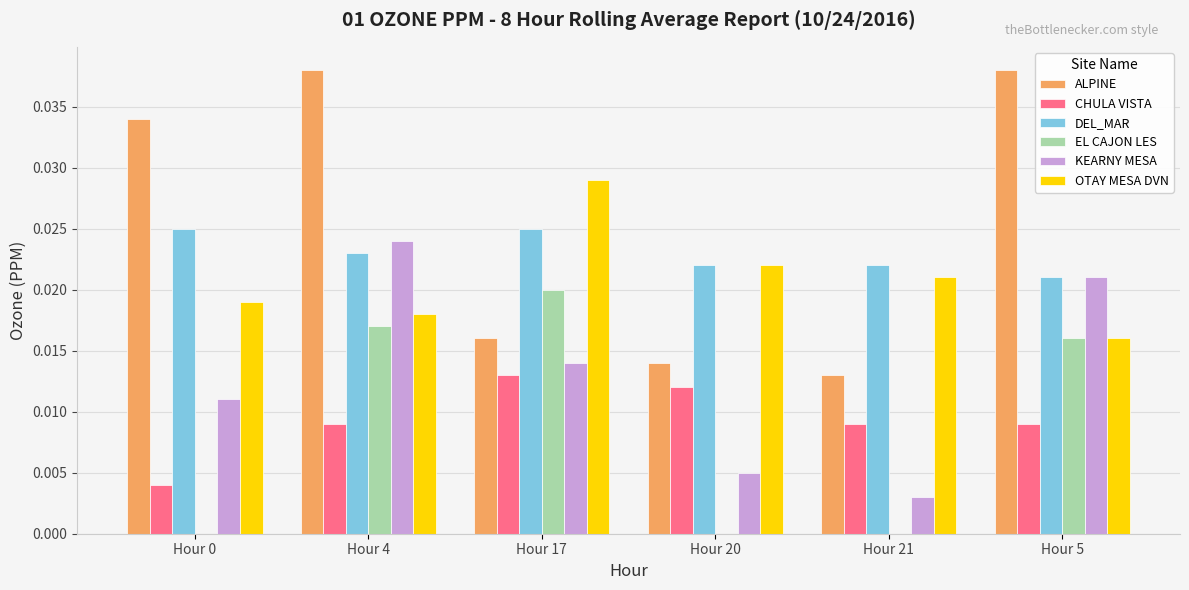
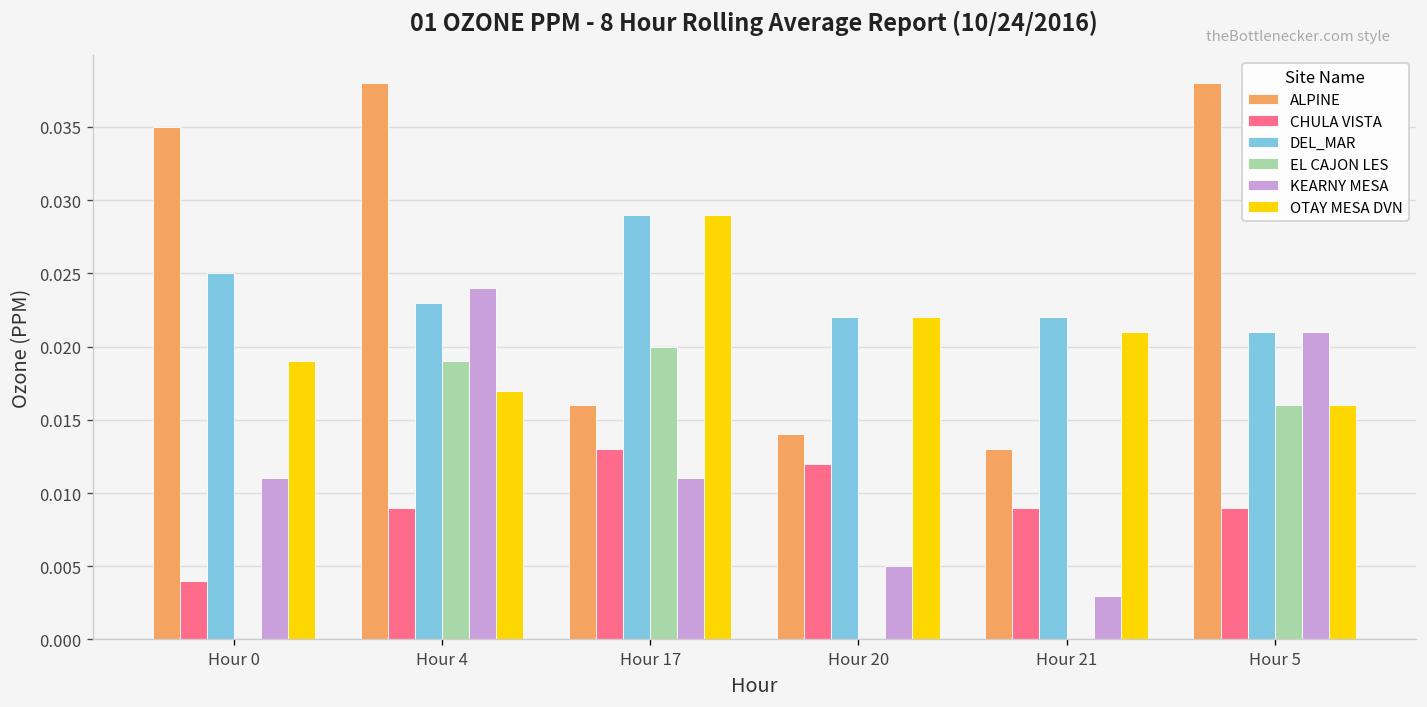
  {
    "ALPINE": {
-     "Hour 0": 0.034,
+     "Hour 0": 0.035,
      "Hour 4": 0.038,
      "Hour 17": 0.016,
      "Hour 20": 0.014,
      "Hour 21": 0.013,
      "Hour 5": 0.038
    },
    "CHULA VISTA": {
      "Hour 0": 0.004,
      "Hour 4": 0.009,
      "Hour 17": 0.013,
      "Hour 20": 0.012,
      "Hour 21": 0.009,
      "Hour 5": 0.009
    },
    "DEL_MAR": {
      "Hour 0": 0.025,
      "Hour 4": 0.023,
-     "Hour 17": 0.025,
+     "Hour 17": 0.029,
      "Hour 20": 0.022,
      "Hour 21": 0.022,
      "Hour 5": 0.021
    },
    "EL CAJON LES": {
      "Hour 0": 0.000,
-     "Hour 4": 0.017,
+     "Hour 4": 0.019,
      "Hour 17": 0.020,
      "Hour 20": 0.000,
      "Hour 21": 0.000,
      "Hour 5": 0.016
    },
    "KEARNY MESA": {
      "Hour 0": 0.011,
      "Hour 4": 0.024,
-     "Hour 17": 0.014,
+     "Hour 17": 0.011,
      "Hour 20": 0.005,
      "Hour 21": 0.003,
      "Hour 5": 0.021
    },
    "OTAY MESA DVN": {
      "Hour 0": 0.019,
-     "Hour 4": 0.018,
+     "Hour 4": 0.017,
      "Hour 17": 0.029,
      "Hour 20": 0.022,
      "Hour 21": 0.021,
      "Hour 5": 0.016
    }
  }
